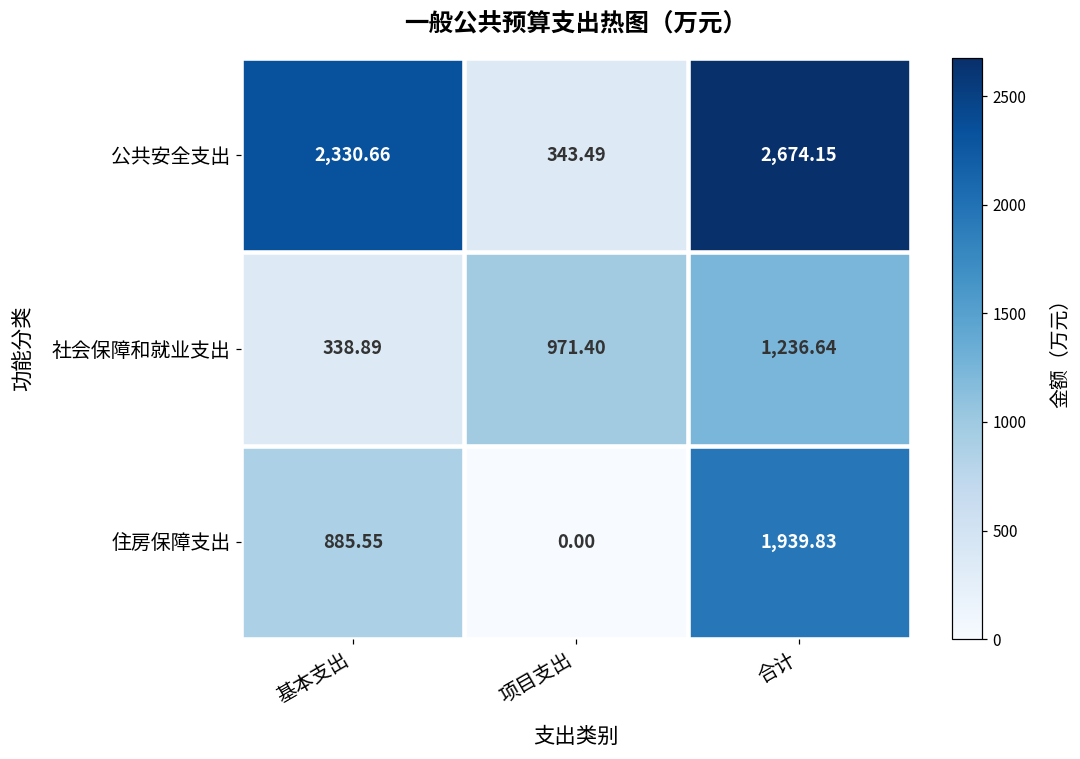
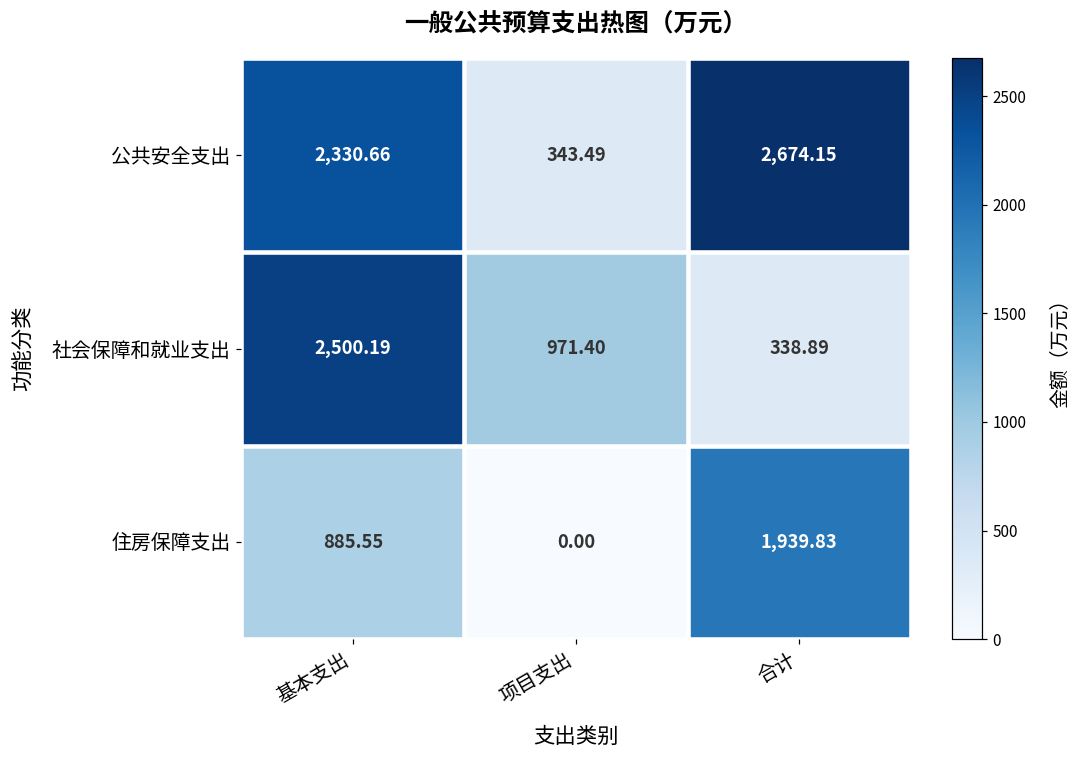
  {
    "公共安全支出": {
      "基本支出": "2,330.66",
      "项目支出": "343.49",
      "合计": "2,674.15"
    },
    "社会保障和就业支出": {
-     "基本支出": "338.89",
+     "基本支出": "2,500.19",
      "项目支出": "971.40",
-     "合计": "1,236.64"
+     "合计": "338.89"
    },
    "住房保障支出": {
      "基本支出": "885.55",
      "项目支出": "0.00",
      "合计": "1,939.83"
    }
  }
